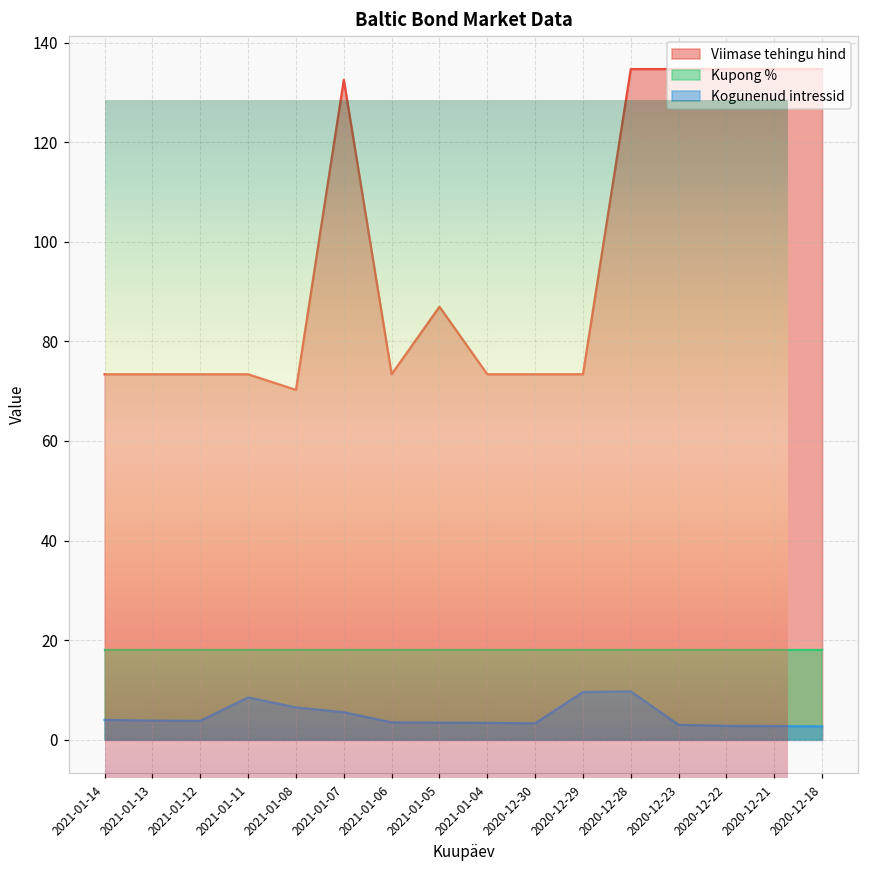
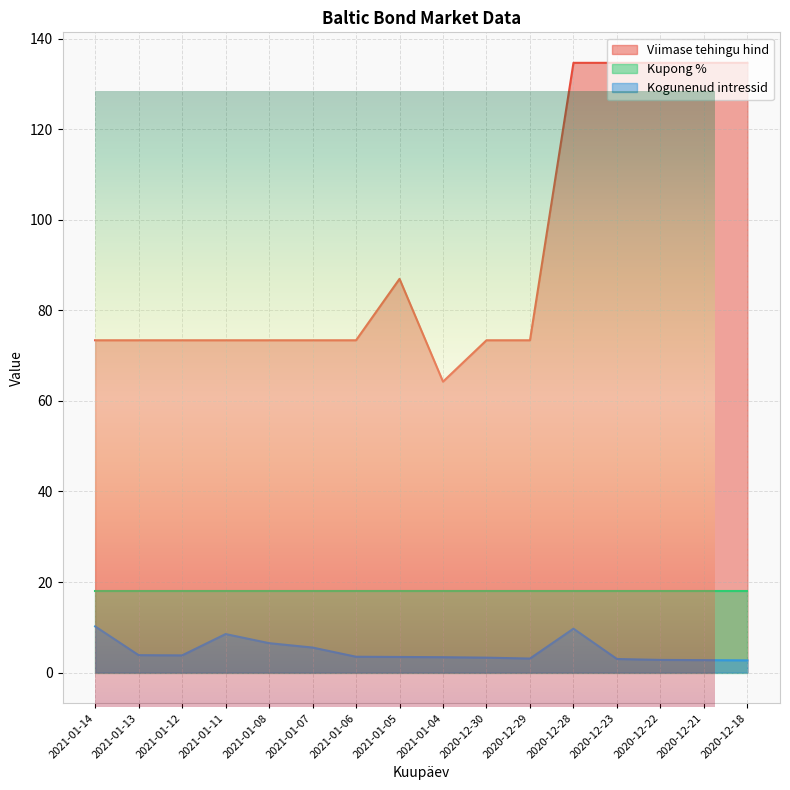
  {
    "Baltic Bond Market Data": {
      "Viimase tehingu hind": {
        "2021-01-14": 73,
        "2021-01-13": 73,
        "2021-01-12": 73,
        "2021-01-11": 73,
-       "2021-01-08": 70,
-       "2021-01-07": 133,
+       "2021-01-08": 73,
+       "2021-01-07": 73,
        "2021-01-06": 73,
        "2021-01-05": 87,
-       "2021-01-04": 73,
+       "2021-01-04": 64,
        "2020-12-30": 73,
        "2020-12-29": 73,
        "2020-12-28": 135
      },
      "Kupong %": {
        "2021-01-14": 18,
        "2021-01-13": 18,
        "2021-01-12": 18,
        "2021-01-11": 18,
        "2021-01-08": 18,
        "2021-01-07": 18,
        "2021-01-06": 18,
        "2021-01-05": 18,
        "2021-01-04": 18,
        "2020-12-30": 18,
        "2020-12-29": 18,
        "2020-12-28": 18,
        "2020-12-23": 18,
        "2020-12-22": 18,
        "2020-12-21": 18,
        "2020-12-18": 18
      },
      "Kogunenud intressid": {
-       "2021-01-14": 4,
+       "2021-01-14": 10,
        "2021-01-13": 4,
        "2021-01-12": 4,
        "2021-01-11": 9,
        "2021-01-08": 7,
        "2021-01-07": 6,
        "2021-01-06": 4,
        "2021-01-05": 3,
        "2021-01-04": 3,
        "2020-12-30": 3,
-       "2020-12-29": 10,
+       "2020-12-29": 3,
        "2020-12-28": 10,
        "2020-12-23": 3,
        "2020-12-22": 3,
        "2020-12-21": 3,
        "2020-12-18": 3
      }
    }
  }
